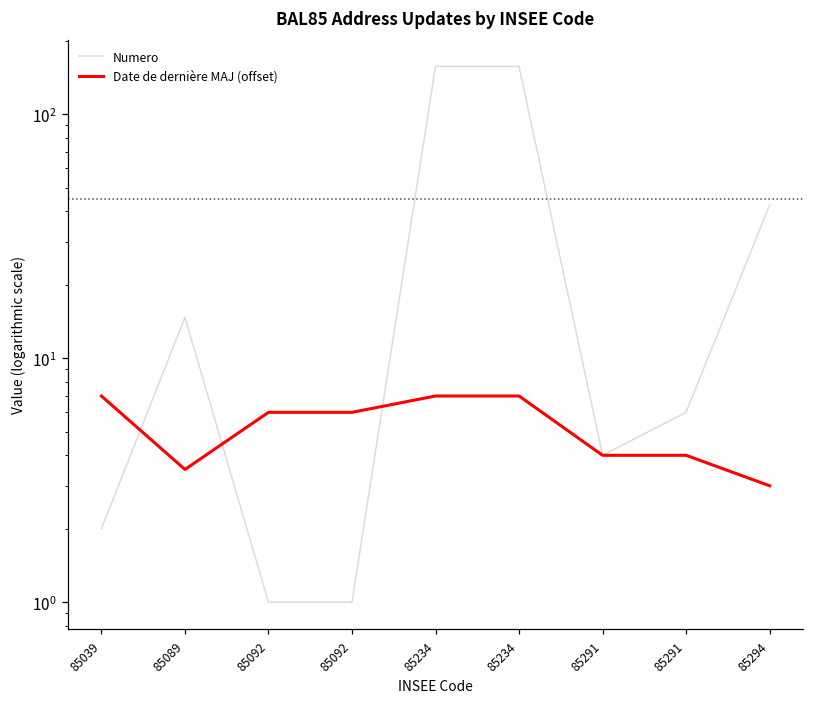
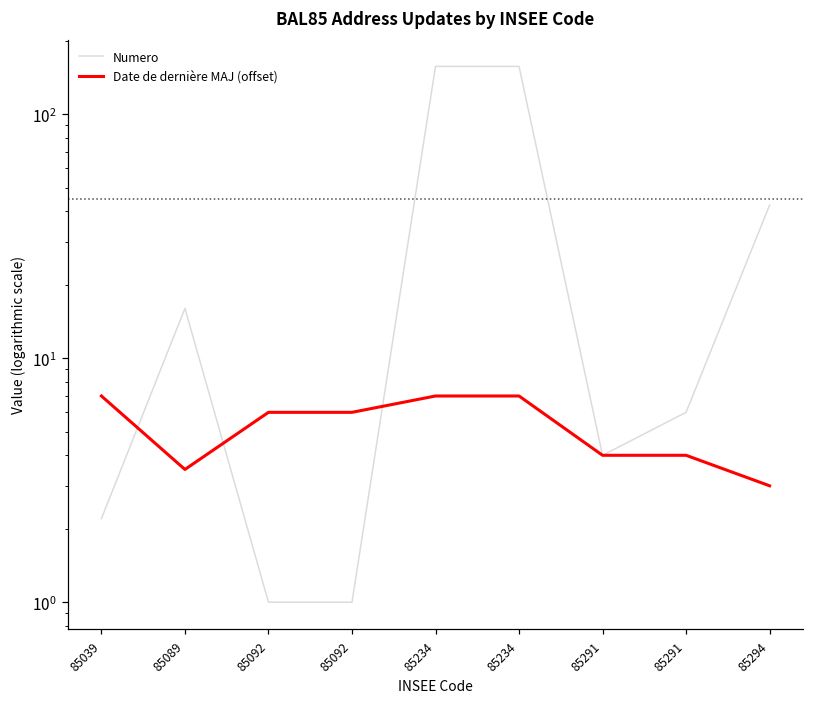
  {
    "Numero": {
-     "85039": 2.0,
-     "85089": 15,
+     "85039": 2.2,
+     "85089": 16,
      "85294": 42
    },
    "Date de dernière MAJ (offset)": {
      "85039": 7.0,
      "85089": 3.5,
      "85294": 3.0
    }
  }
